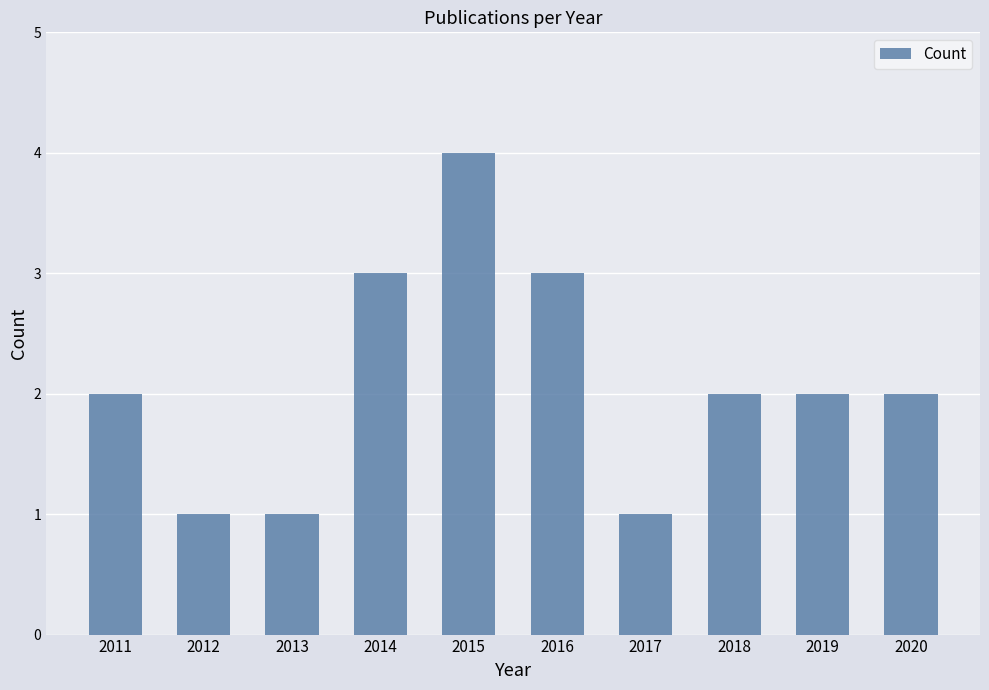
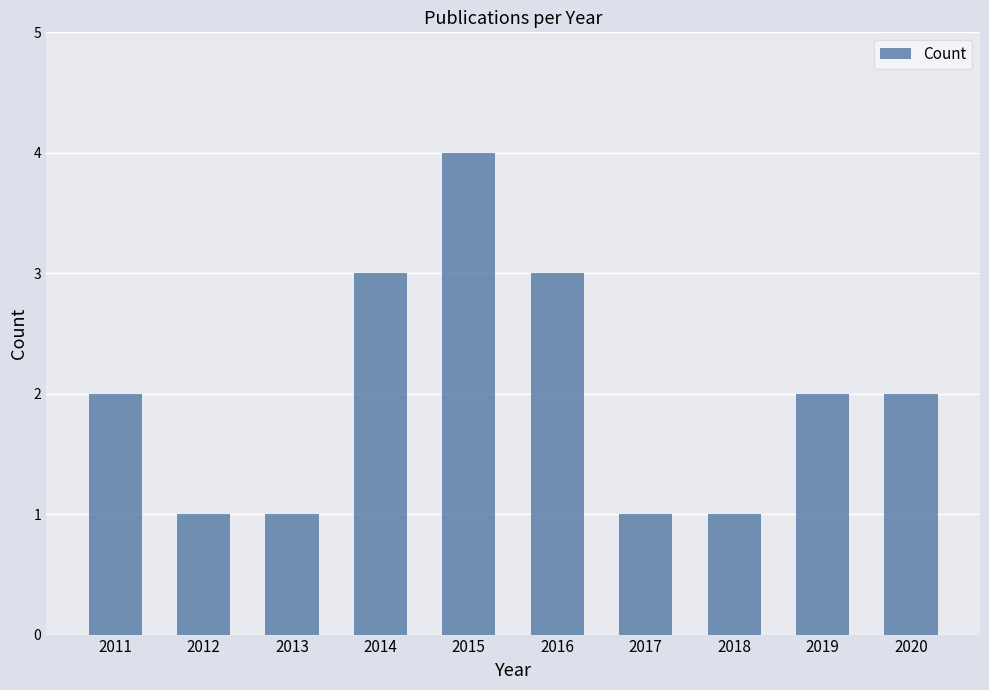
  {
    "2011": 2,
    "2012": 1,
    "2013": 1,
    "2014": 3,
    "2015": 4,
    "2016": 3,
    "2017": 1,
-   "2018": 2,
+   "2018": 1,
    "2019": 2,
    "2020": 2
  }
